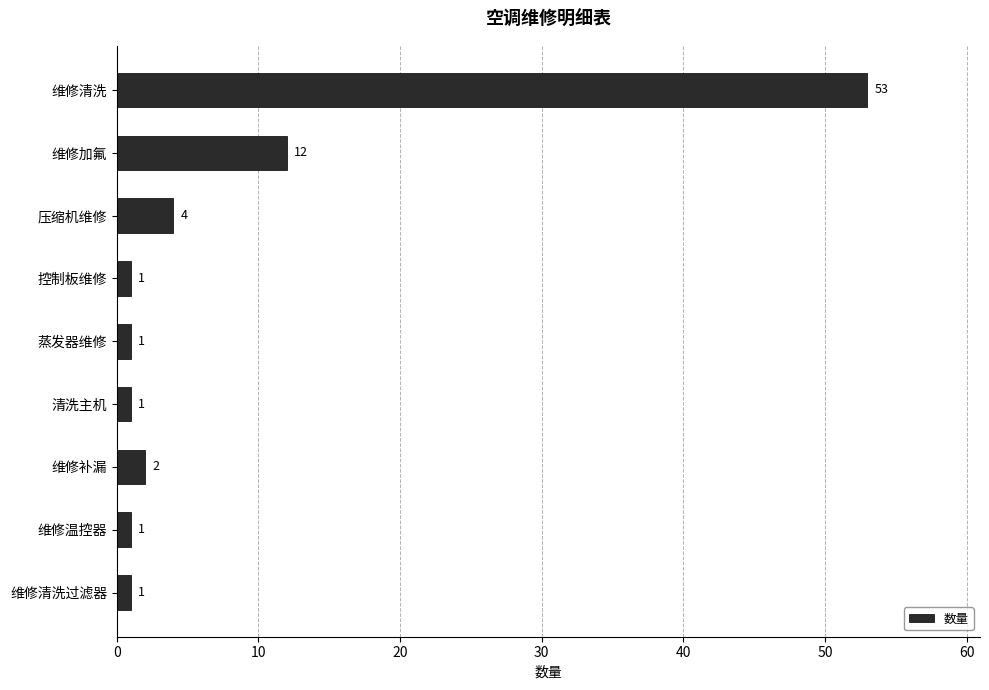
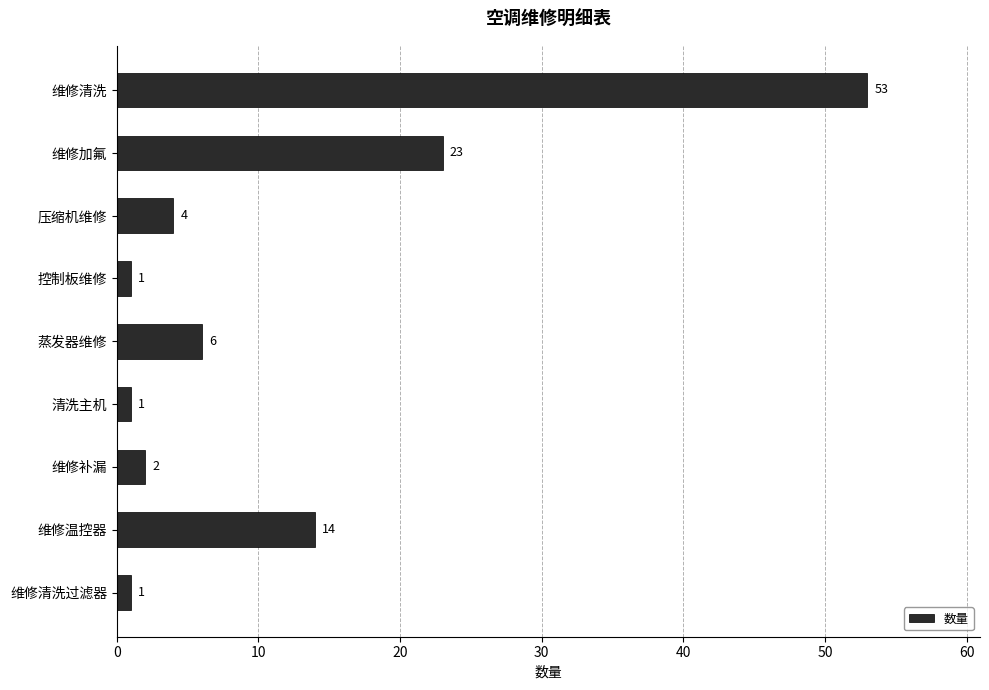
  {
    "维修清洗": 53,
-   "维修加氟": 12,
+   "维修加氟": 23,
    "压缩机维修": 4,
    "控制板维修": 1,
-   "蒸发器维修": 1,
+   "蒸发器维修": 6,
    "清洗主机": 1,
    "维修补漏": 2,
-   "维修温控器": 1,
+   "维修温控器": 14,
    "维修清洗过滤器": 1
  }
